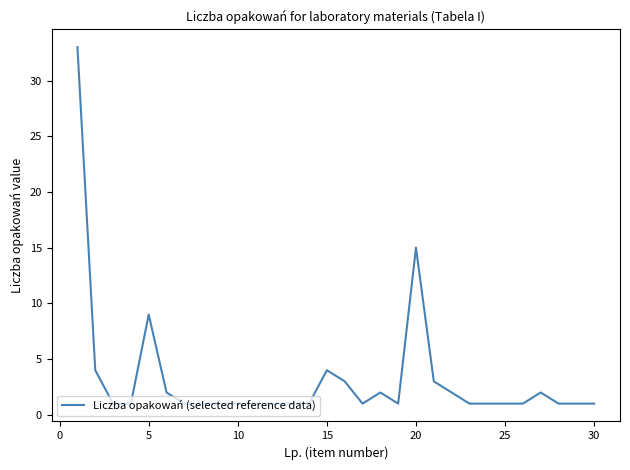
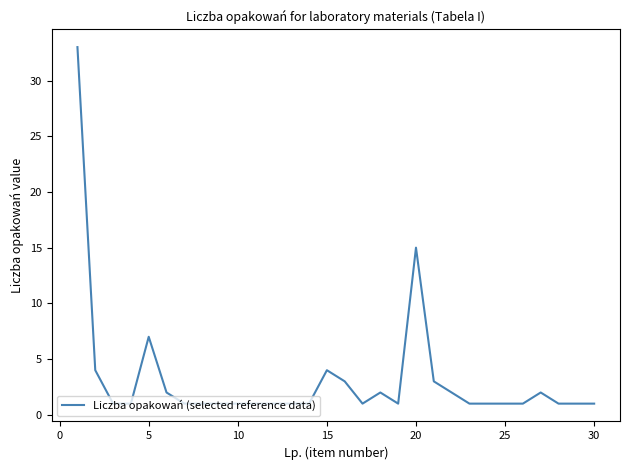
  {
-   "5": 9,
+   "5": 7,
    "15": 4,
    "20": 15,
    "25": 1,
    "30": 1
  }
